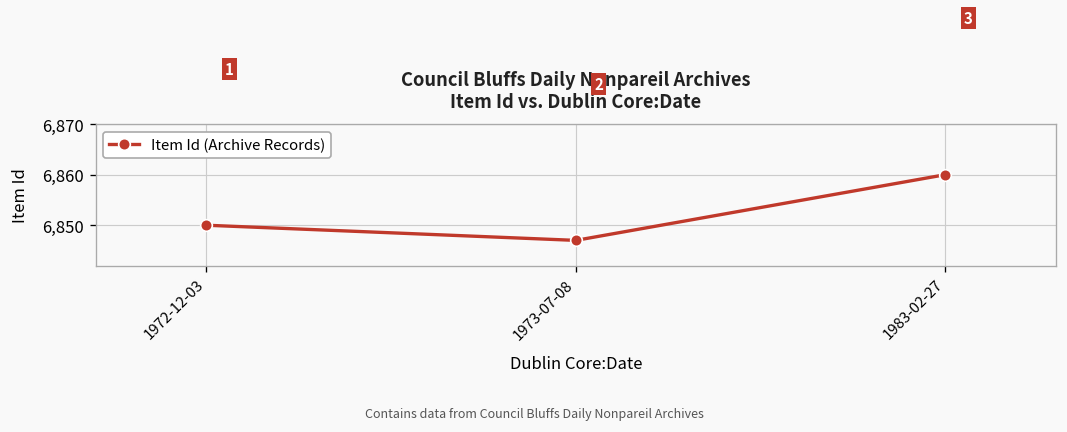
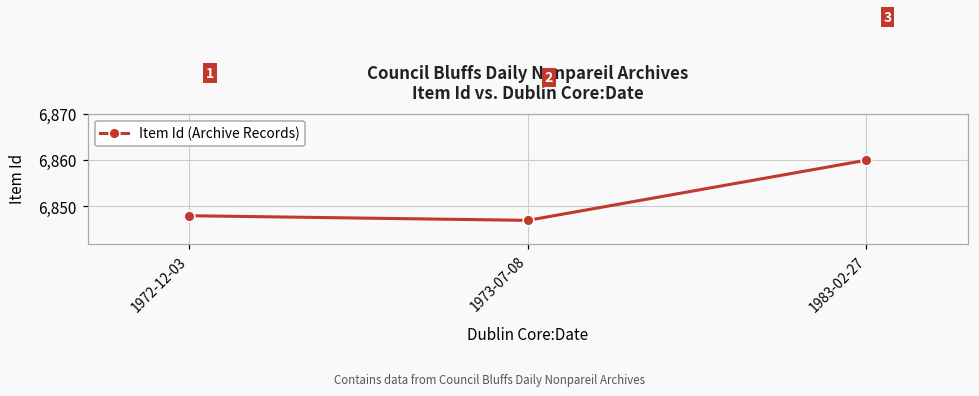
  {
-   "1972-12-03": "6,850",
+   "1972-12-03": "6,848",
    "1973-07-08": "6,847",
    "1983-02-27": "6,860"
  }
